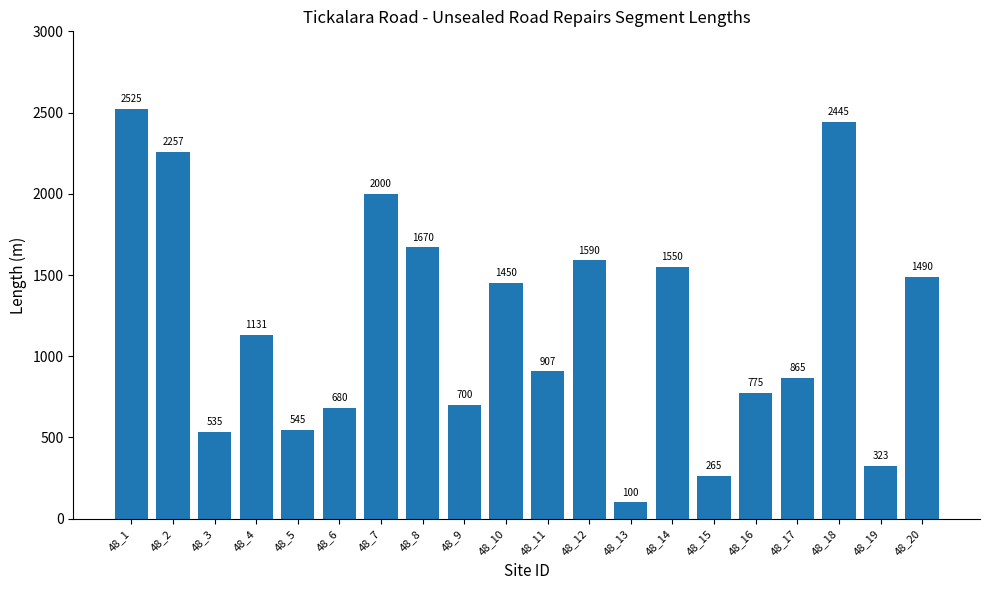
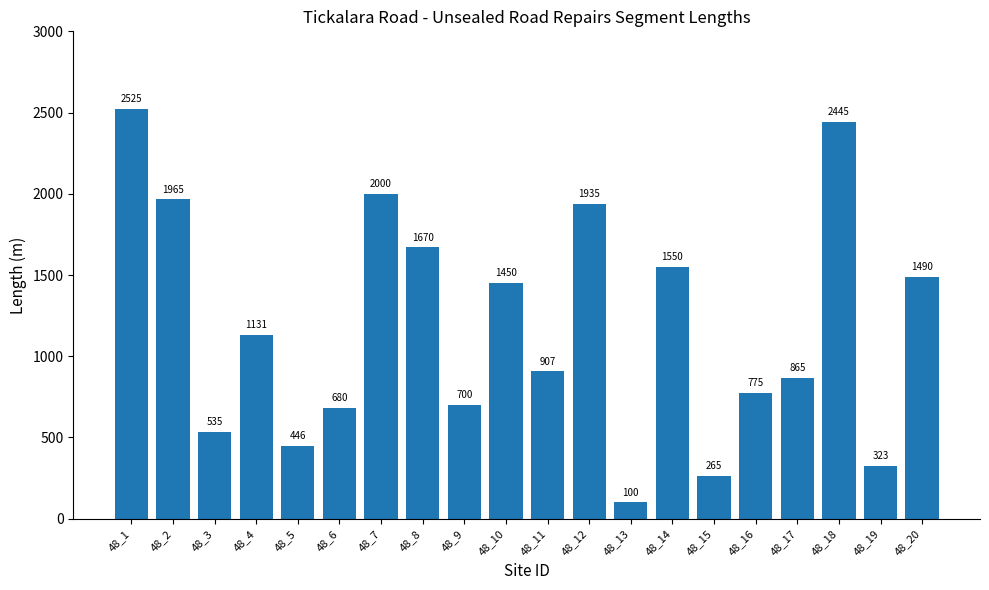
  {
    "48_1": 2525,
-   "48_2": 2257,
+   "48_2": 1965,
    "48_3": 535,
    "48_4": 1131,
-   "48_5": 545,
+   "48_5": 446,
    "48_6": 680,
    "48_7": 2000,
    "48_8": 1670,
    "48_9": 700,
    "48_10": 1450,
    "48_11": 907,
-   "48_12": 1590,
+   "48_12": 1935,
    "48_13": 100,
    "48_14": 1550,
    "48_15": 265,
    "48_16": 775,
    "48_17": 865,
    "48_18": 2445,
    "48_19": 323,
    "48_20": 1490
  }
